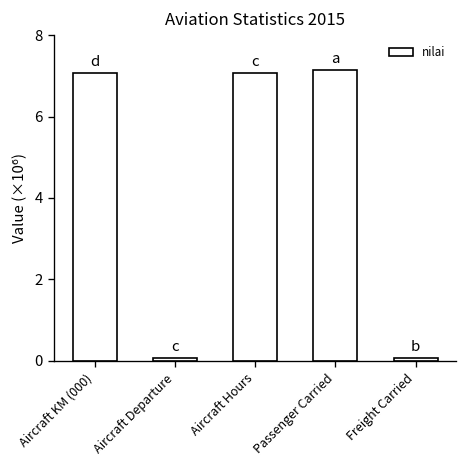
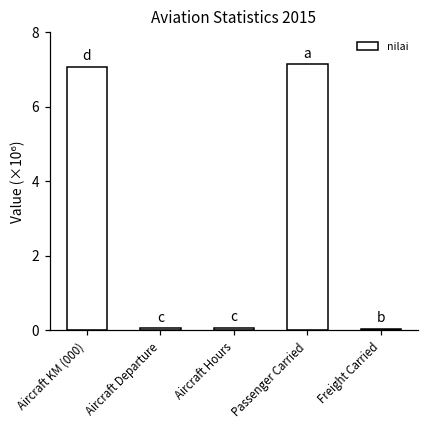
  {
    "Aircraft KM (000)": 7.1,
-   "Aircraft Hours": 7.1,
+   "Aircraft Hours": 0.1,
    "Passenger Carried": 7.1
  }
